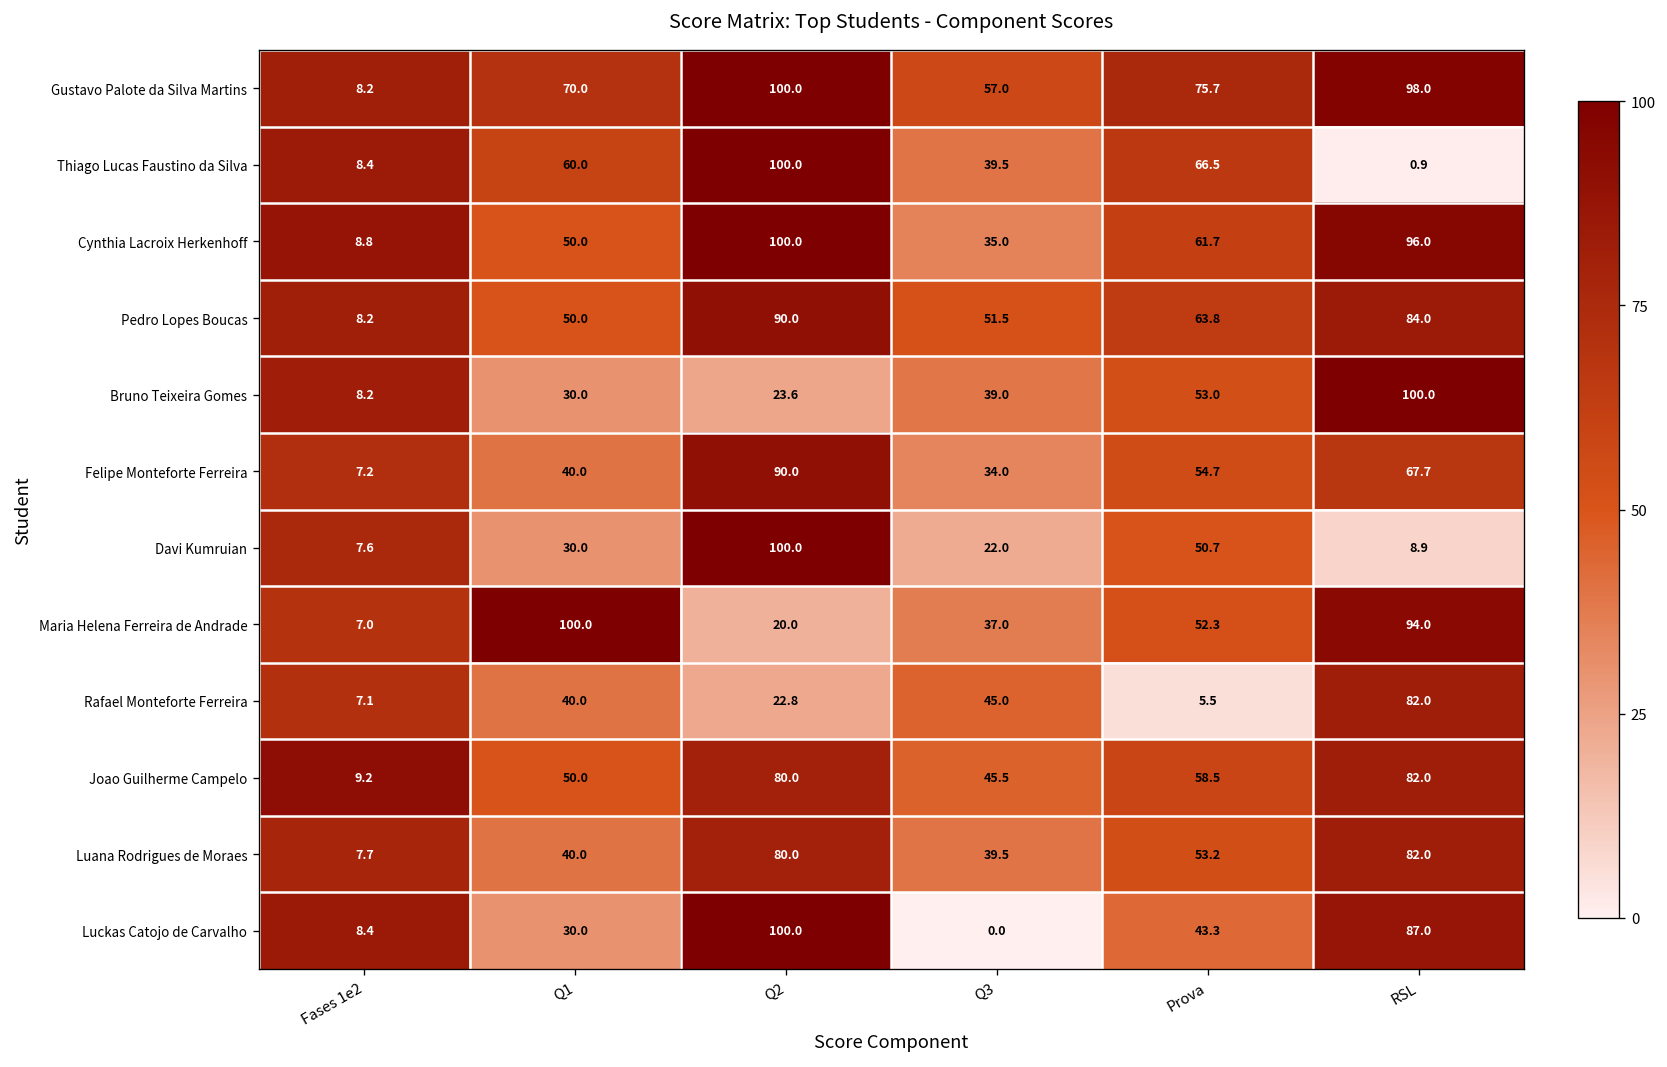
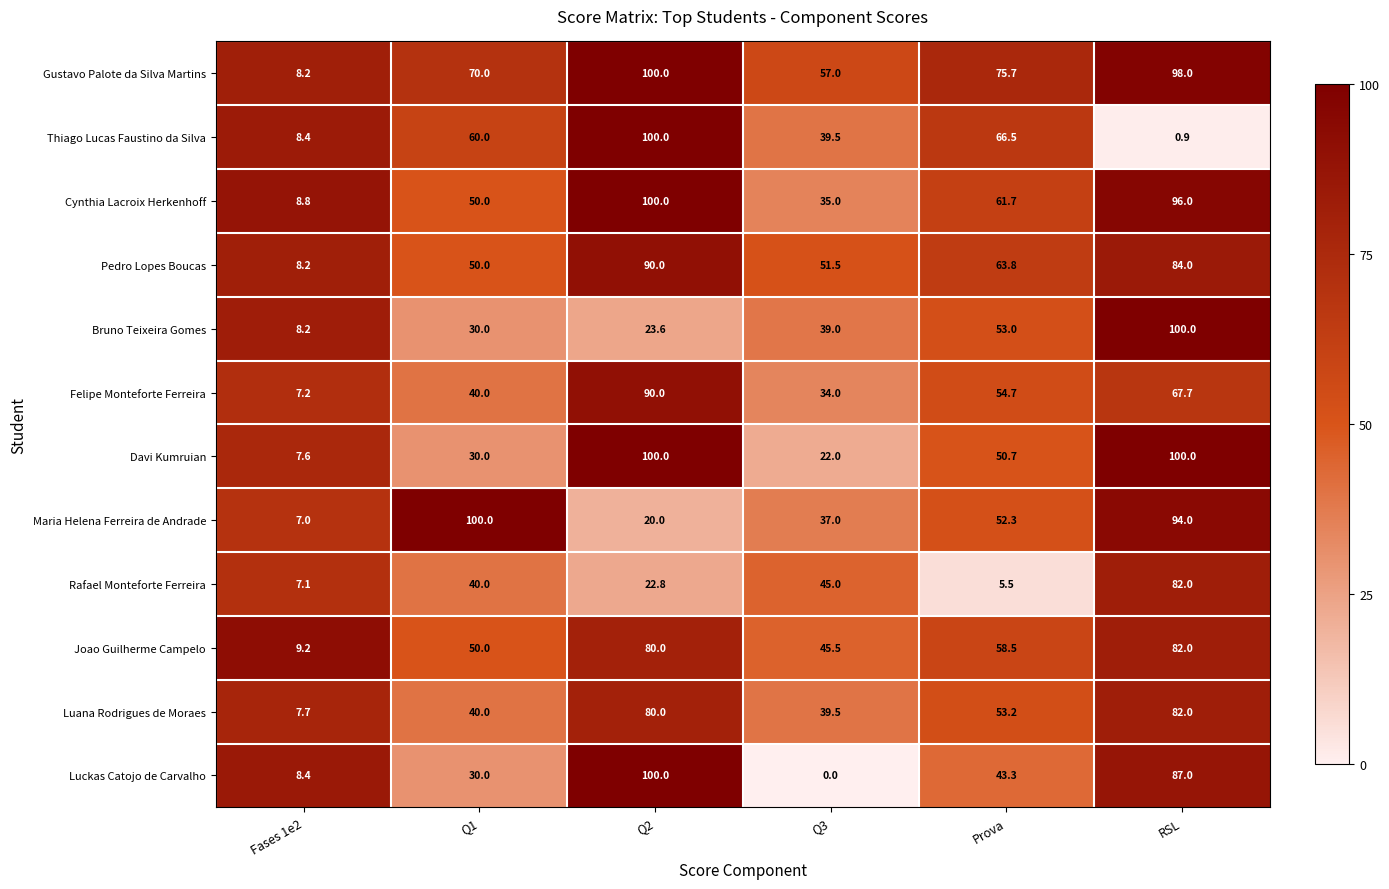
  {
    "Gustavo Palote da Silva Martins": {
      "Fases 1e2": 8.2,
      "Q1": 70.0,
      "Q2": 100.0,
      "Q3": 57.0,
      "Prova": 75.7,
      "RSL": 98.0
    },
    "Thiago Lucas Faustino da Silva": {
      "Fases 1e2": 8.4,
      "Q1": 60.0,
      "Q2": 100.0,
      "Q3": 39.5,
      "Prova": 66.5,
      "RSL": 0.9
    },
    "Cynthia Lacroix Herkenhoff": {
      "Fases 1e2": 8.8,
      "Q1": 50.0,
      "Q2": 100.0,
      "Q3": 35.0,
      "Prova": 61.7,
      "RSL": 96.0
    },
    "Pedro Lopes Boucas": {
      "Fases 1e2": 8.2,
      "Q1": 50.0,
      "Q2": 90.0,
      "Q3": 51.5,
      "Prova": 63.8,
      "RSL": 84.0
    },
    "Bruno Teixeira Gomes": {
      "Fases 1e2": 8.2,
      "Q1": 30.0,
      "Q2": 23.6,
      "Q3": 39.0,
      "Prova": 53.0,
      "RSL": 100.0
    },
    "Felipe Monteforte Ferreira": {
      "Fases 1e2": 7.2,
      "Q1": 40.0,
      "Q2": 90.0,
      "Q3": 34.0,
      "Prova": 54.7,
      "RSL": 67.7
    },
    "Davi Kumruian": {
      "Fases 1e2": 7.6,
      "Q1": 30.0,
      "Q2": 100.0,
      "Q3": 22.0,
      "Prova": 50.7,
-     "RSL": 8.9
+     "RSL": 100.0
    },
    "Maria Helena Ferreira de Andrade": {
      "Fases 1e2": 7.0,
      "Q1": 100.0,
      "Q2": 20.0,
      "Q3": 37.0,
      "Prova": 52.3,
      "RSL": 94.0
    },
    "Rafael Monteforte Ferreira": {
      "Fases 1e2": 7.1,
      "Q1": 40.0,
      "Q2": 22.8,
      "Q3": 45.0,
      "Prova": 5.5,
      "RSL": 82.0
    },
    "Joao Guilherme Campelo": {
      "Fases 1e2": 9.2,
      "Q1": 50.0,
      "Q2": 80.0,
      "Q3": 45.5,
      "Prova": 58.5,
      "RSL": 82.0
    },
    "Luana Rodrigues de Moraes": {
      "Fases 1e2": 7.7,
      "Q1": 40.0,
      "Q2": 80.0,
      "Q3": 39.5,
      "Prova": 53.2,
      "RSL": 82.0
    },
    "Luckas Catojo de Carvalho": {
      "Fases 1e2": 8.4,
      "Q1": 30.0,
      "Q2": 100.0,
      "Q3": 0.0,
      "Prova": 43.3,
      "RSL": 87.0
    }
  }
